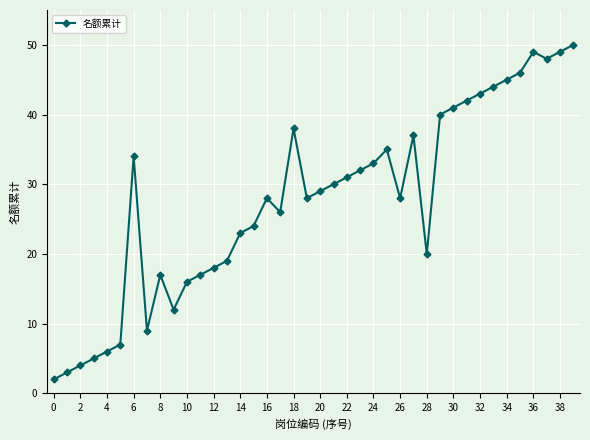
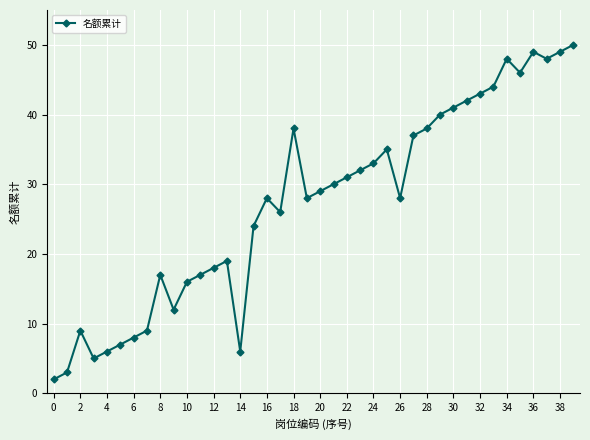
  {
    "0": 2,
-   "2": 4,
+   "2": 9,
    "4": 6,
-   "6": 34,
+   "6": 8,
    "8": 17,
    "10": 16,
    "12": 18,
-   "14": 23,
+   "14": 6,
    "16": 28,
    "18": 38,
    "20": 29,
    "22": 31,
    "24": 33,
    "26": 28,
-   "28": 20,
+   "28": 38,
    "30": 41,
    "32": 43,
-   "34": 45,
+   "34": 48,
    "36": 49,
    "38": 49
  }
